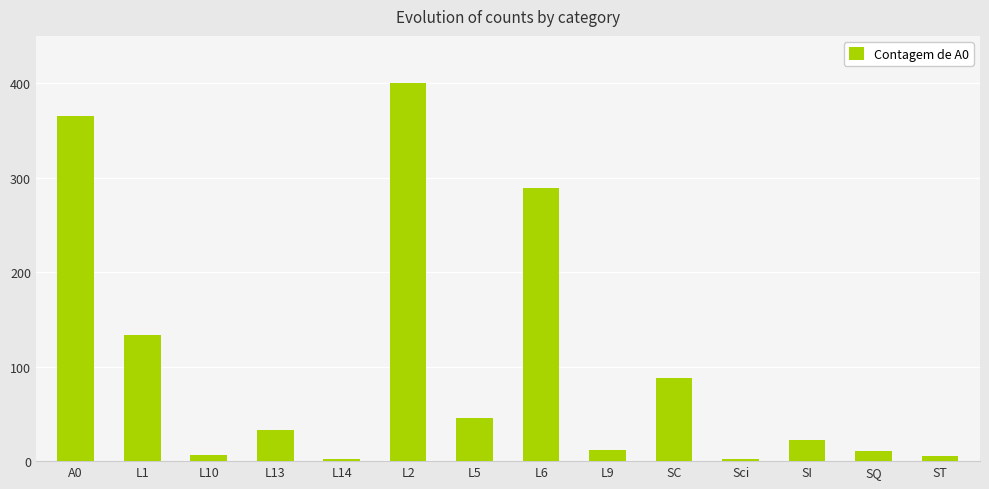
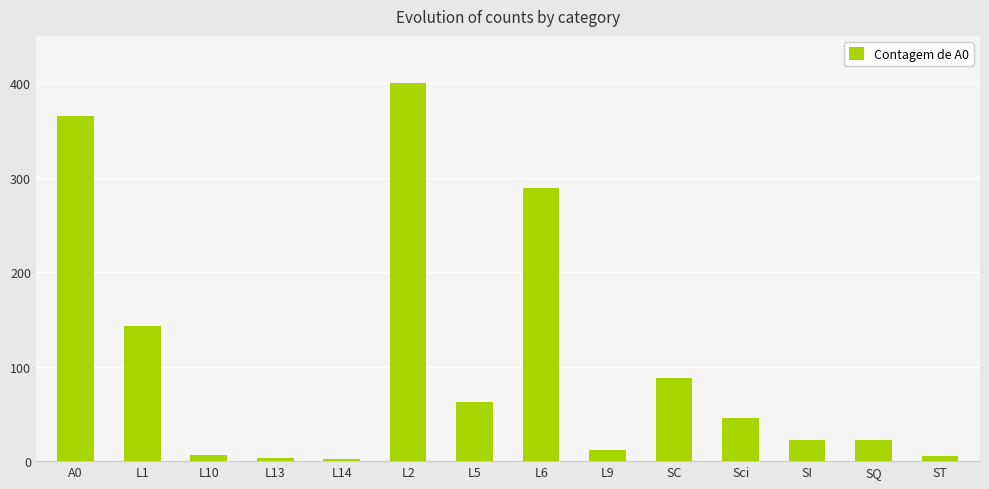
  {
    "A0": 370,
-   "L1": 130,
+   "L1": 140,
    "L10": 10,
-   "L13": 30,
+   "L13": 0,
    "L2": 400,
-   "L5": 50,
+   "L5": 60,
    "L6": 290,
    "L9": 10,
    "SC": 90,
-   "Sci": 0,
+   "Sci": 50,
    "SI": 20,
-   "SQ": 10,
+   "SQ": 20,
    "ST": 10
  }
